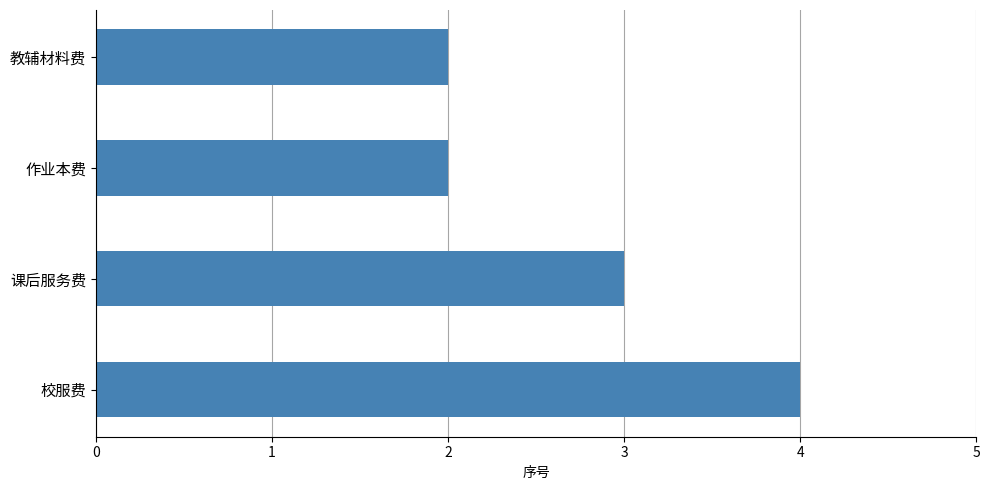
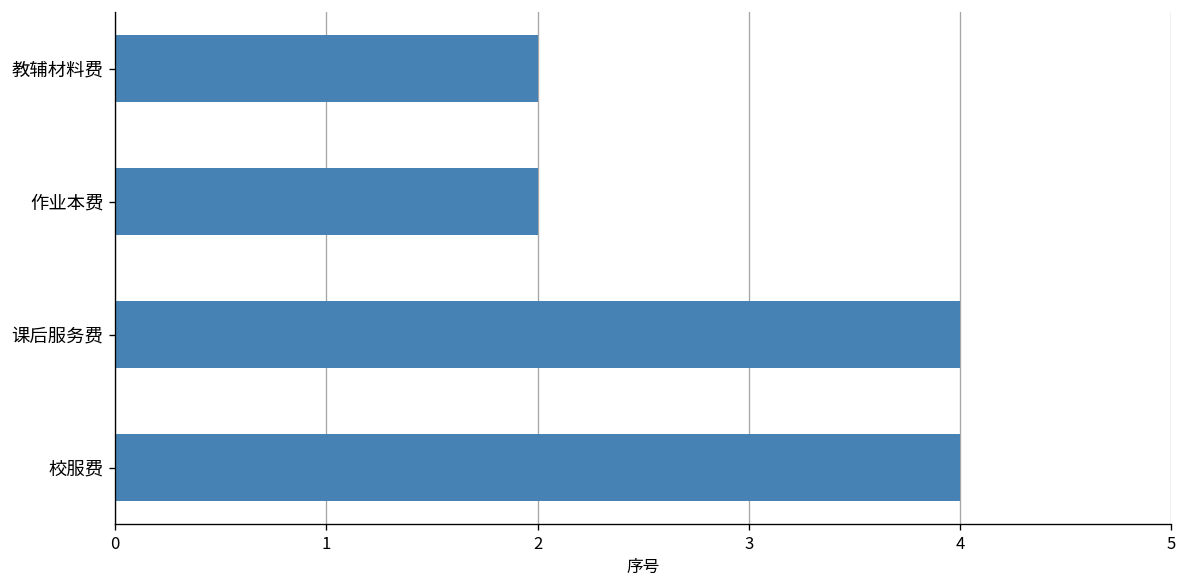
  {
    "教辅材料费": 2,
    "作业本费": 2,
-   "课后服务费": 3,
+   "课后服务费": 4,
    "校服费": 4
  }
